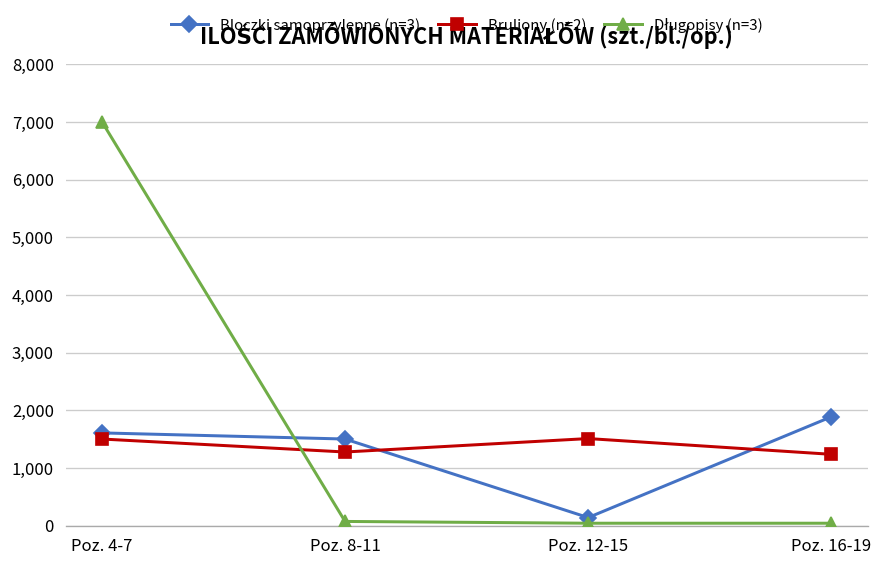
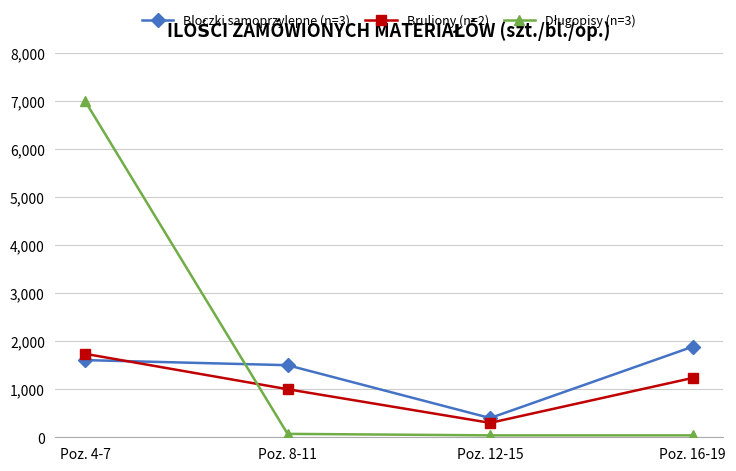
  {
    "Bloczki samoprzylepne (n=3)": {
      "Poz. 4-7": "1,600",
      "Poz. 8-11": "1,500",
-     "Poz. 12-15": "100",
+     "Poz. 12-15": "400",
      "Poz. 16-19": "1,900"
    },
    "Bruliony (n=2)": {
-     "Poz. 4-7": "1,500",
-     "Poz. 8-11": "1,300",
-     "Poz. 12-15": "1,500",
+     "Poz. 4-7": "1,700",
+     "Poz. 8-11": "1,000",
+     "Poz. 12-15": "300",
      "Poz. 16-19": "1,200"
    },
    "Długopisy (n=3)": {
      "Poz. 4-7": "7,000",
      "Poz. 8-11": "100",
      "Poz. 12-15": "0",
      "Poz. 16-19": "0"
    }
  }
